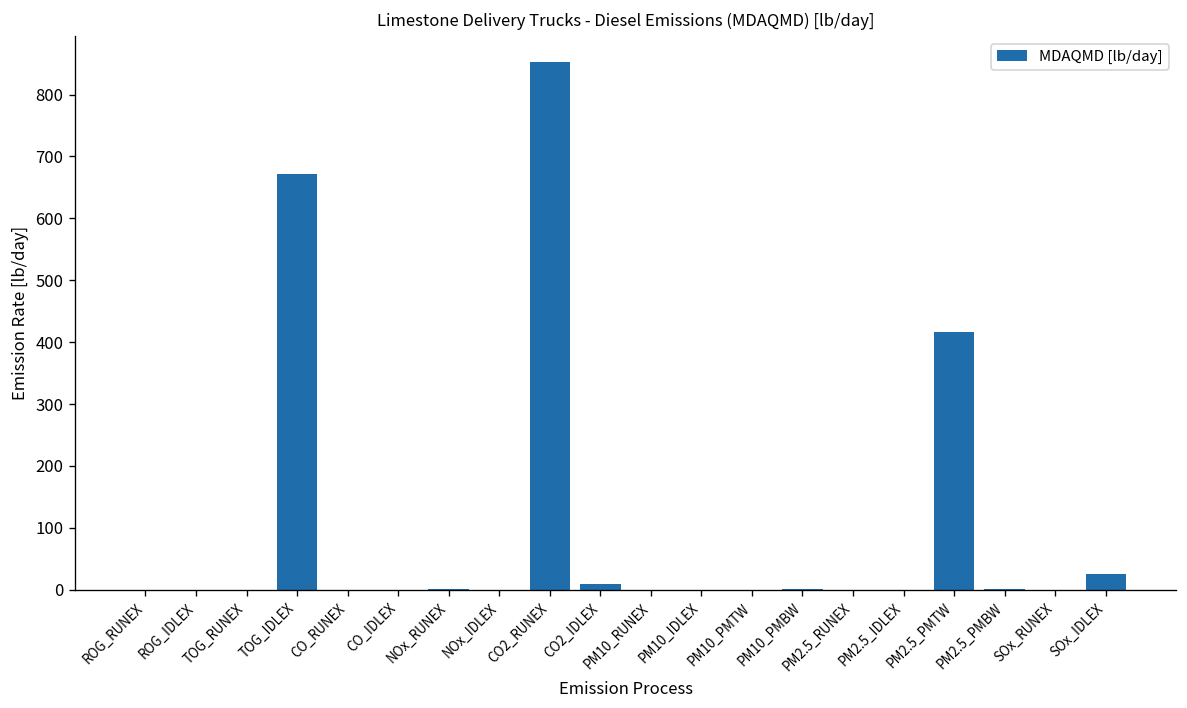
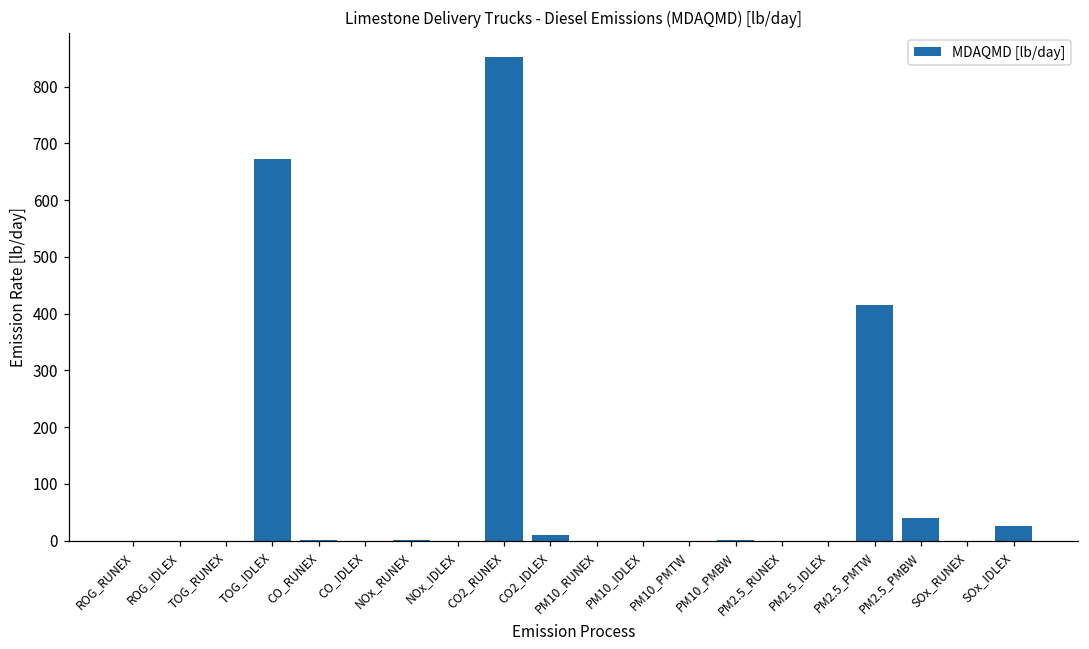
  {
    "TOG_IDLEX": 670,
    "CO2_RUNEX": 850,
    "CO2_IDLEX": 10,
    "PM2.5_PMTW": 420,
-   "PM2.5_PMBW": 0,
+   "PM2.5_PMBW": 40,
    "SOx_IDLEX": 30
  }
